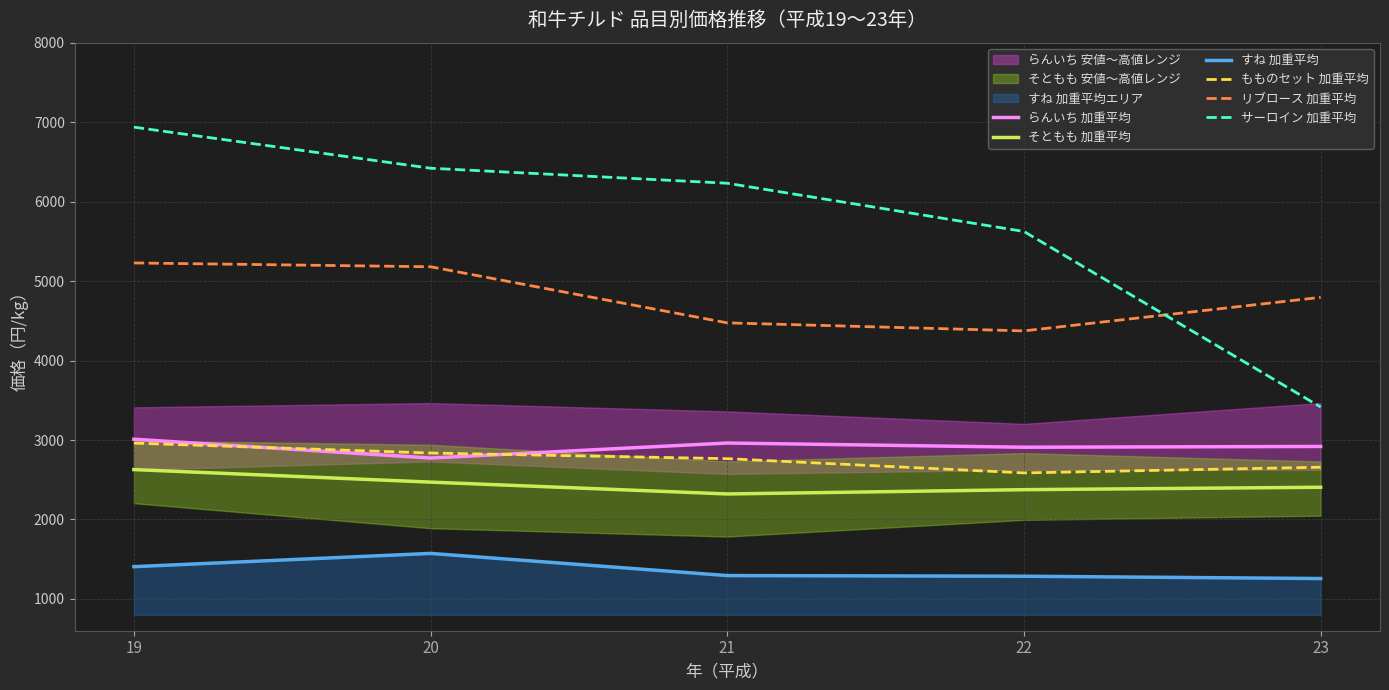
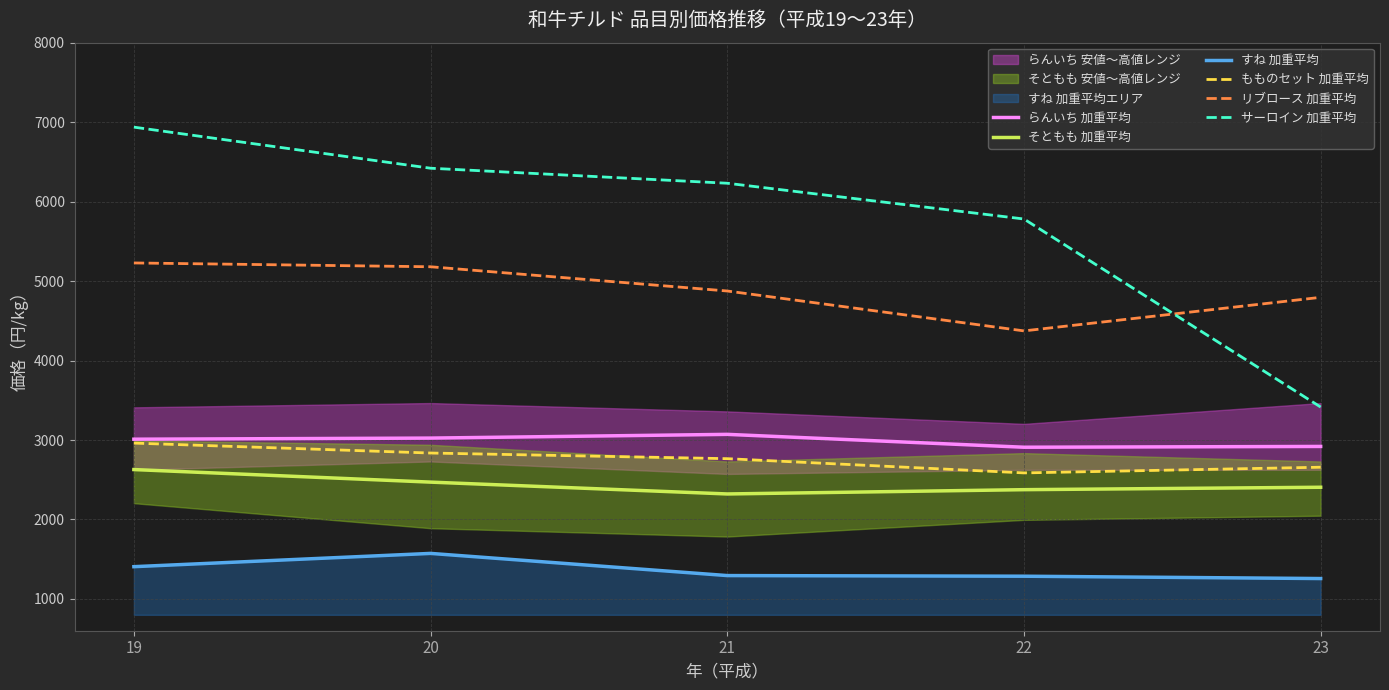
  {
    "らんいち 加重平均": {
-     "20": 2800,
-     "21": 3000,
+     "20": 3000,
+     "21": 3100,
      "22": 2900,
      "23": 2900
    },
    "すね 加重平均エリア": {
      "19": 1400,
      "20": 1600,
      "21": 1300,
      "22": 1300,
      "23": 1300
    },
    "リブロース 加重平均": {
      "19": 5200,
      "20": 5200,
-     "21": 4500,
+     "21": 4900,
      "22": 4400,
      "23": 4800
    },
    "サーロイン 加重平均": {
      "19": 6900,
      "20": 6400,
      "21": 6200,
-     "22": 5600,
+     "22": 5800,
      "23": 3400
    }
  }
